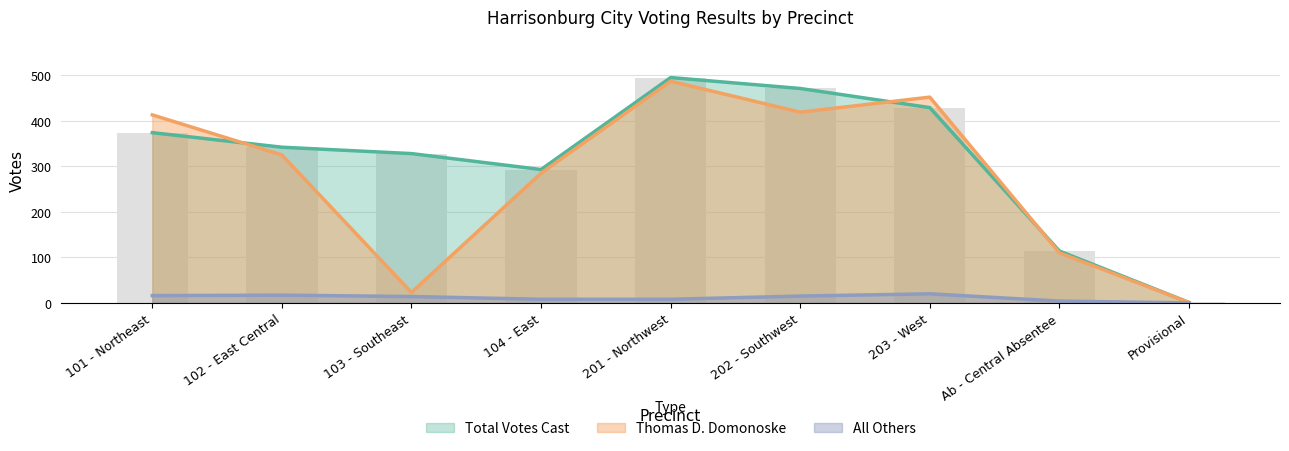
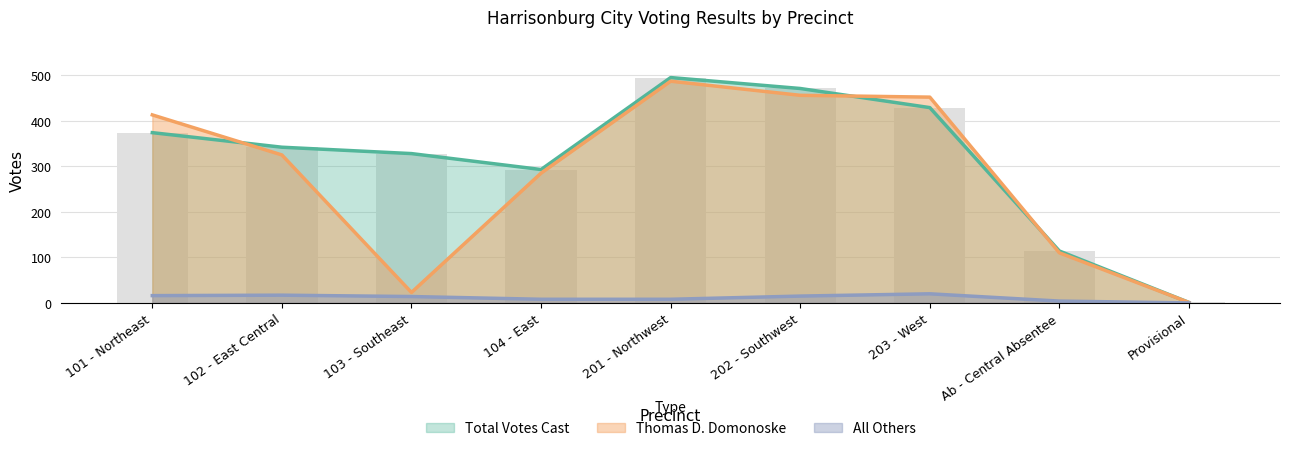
  {
    "Thomas D. Domonoske": {
      "101 - Northeast": 410,
      "102 - East Central": 330,
      "103 - Southeast": 20,
      "104 - East": 290,
      "201 - Northwest": 490,
-     "202 - Southwest": 420,
+     "202 - Southwest": 460,
      "203 - West": 450
    }
  }
